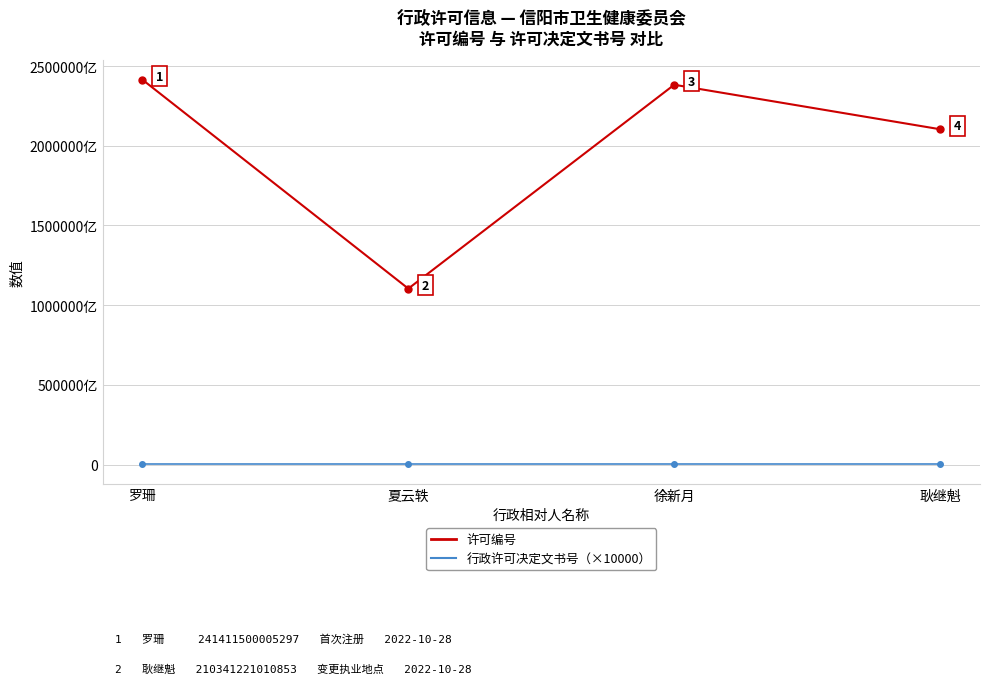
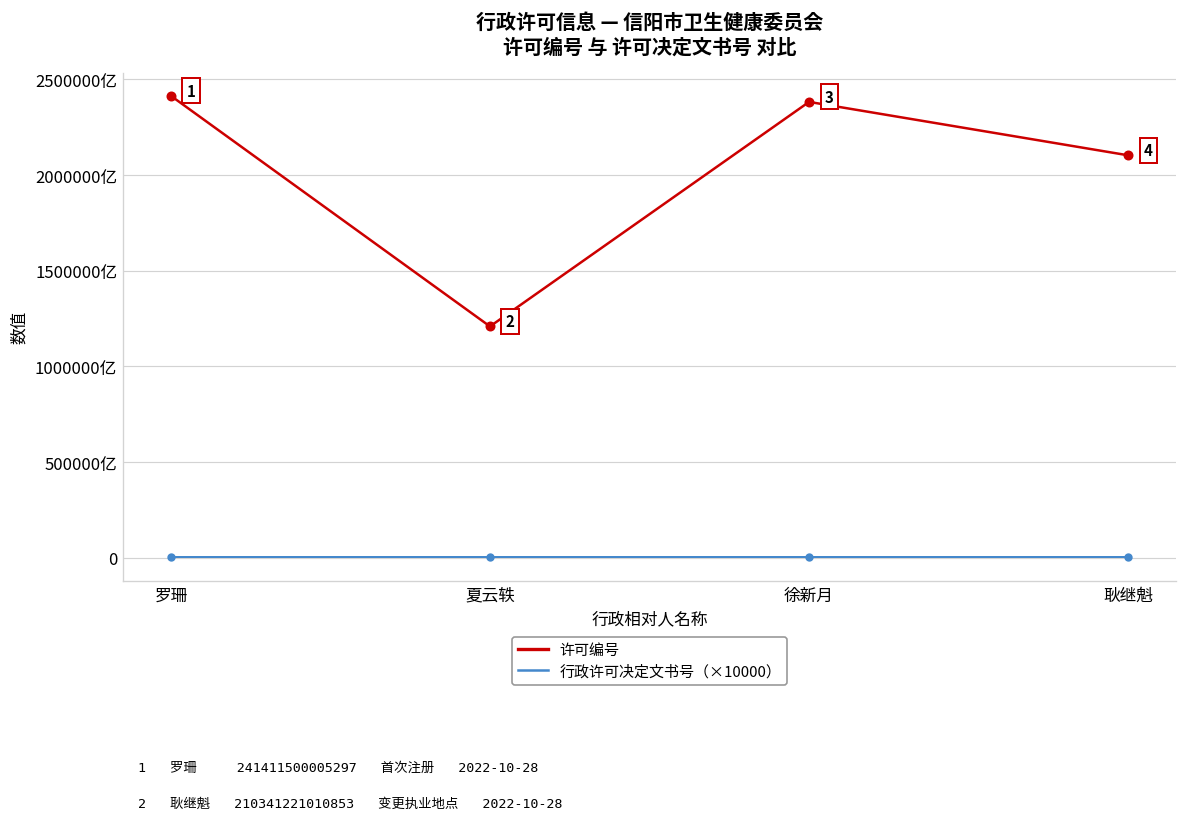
  {
    "许可编号": {
-     "夏云轶": "1100000亿"
+     "夏云轶": "1210000亿"
    }
  }
